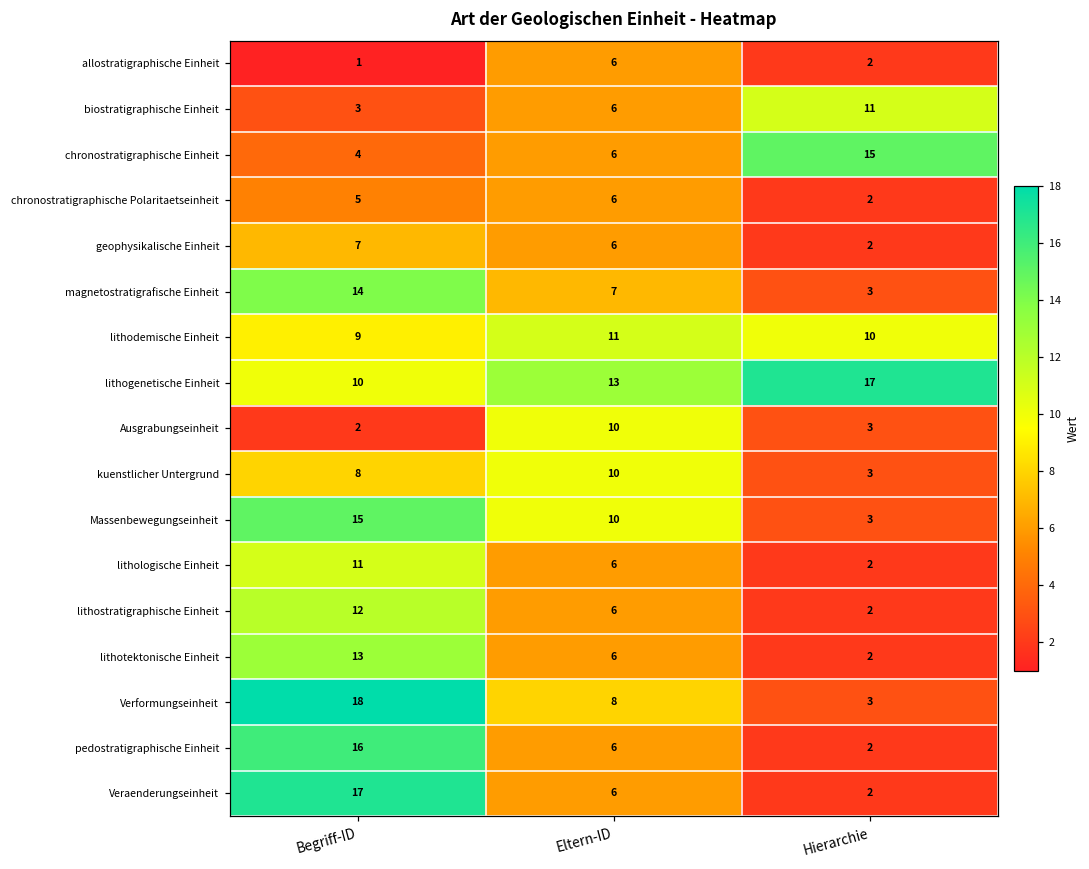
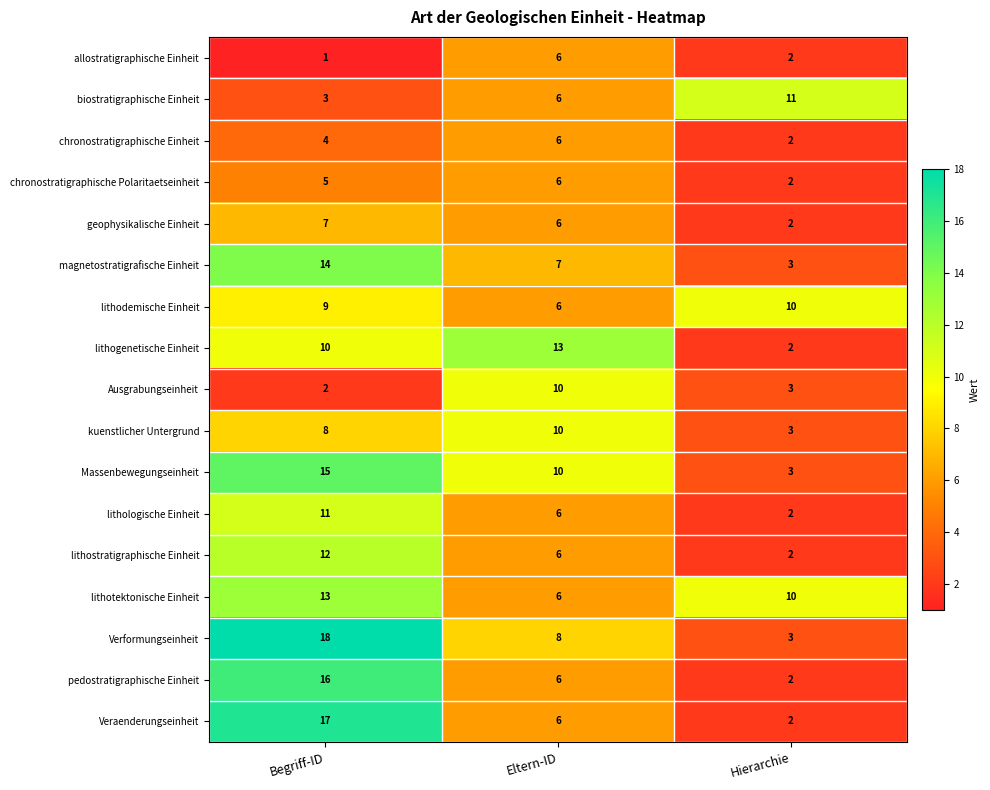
  {
    "allostratigraphische Einheit": {
      "Begriff-ID": 1,
      "Eltern-ID": 6,
      "Hierarchie": 2
    },
    "biostratigraphische Einheit": {
      "Begriff-ID": 3,
      "Eltern-ID": 6,
      "Hierarchie": 11
    },
    "chronostratigraphische Einheit": {
      "Begriff-ID": 4,
      "Eltern-ID": 6,
-     "Hierarchie": 15
+     "Hierarchie": 2
    },
    "chronostratigraphische Polaritaetseinheit": {
      "Begriff-ID": 5,
      "Eltern-ID": 6,
      "Hierarchie": 2
    },
    "geophysikalische Einheit": {
      "Begriff-ID": 7,
      "Eltern-ID": 6,
      "Hierarchie": 2
    },
    "magnetostratigrafische Einheit": {
      "Begriff-ID": 14,
      "Eltern-ID": 7,
      "Hierarchie": 3
    },
    "lithodemische Einheit": {
      "Begriff-ID": 9,
-     "Eltern-ID": 11,
+     "Eltern-ID": 6,
      "Hierarchie": 10
    },
    "lithogenetische Einheit": {
      "Begriff-ID": 10,
      "Eltern-ID": 13,
-     "Hierarchie": 17
+     "Hierarchie": 2
    },
    "Ausgrabungseinheit": {
      "Begriff-ID": 2,
      "Eltern-ID": 10,
      "Hierarchie": 3
    },
    "kuenstlicher Untergrund": {
      "Begriff-ID": 8,
      "Eltern-ID": 10,
      "Hierarchie": 3
    },
    "Massenbewegungseinheit": {
      "Begriff-ID": 15,
      "Eltern-ID": 10,
      "Hierarchie": 3
    },
    "lithologische Einheit": {
      "Begriff-ID": 11,
      "Eltern-ID": 6,
      "Hierarchie": 2
    },
    "lithostratigraphische Einheit": {
      "Begriff-ID": 12,
      "Eltern-ID": 6,
      "Hierarchie": 2
    },
    "lithotektonische Einheit": {
      "Begriff-ID": 13,
      "Eltern-ID": 6,
-     "Hierarchie": 2
+     "Hierarchie": 10
    },
    "Verformungseinheit": {
      "Begriff-ID": 18,
      "Eltern-ID": 8,
      "Hierarchie": 3
    },
    "pedostratigraphische Einheit": {
      "Begriff-ID": 16,
      "Eltern-ID": 6,
      "Hierarchie": 2
    },
    "Veraenderungseinheit": {
      "Begriff-ID": 17,
      "Eltern-ID": 6,
      "Hierarchie": 2
    }
  }
